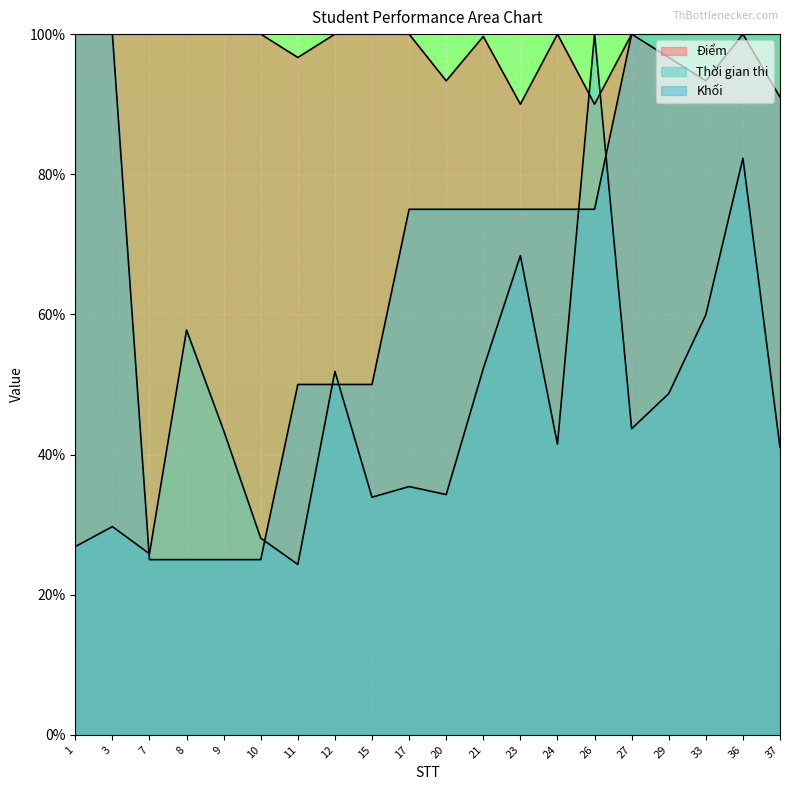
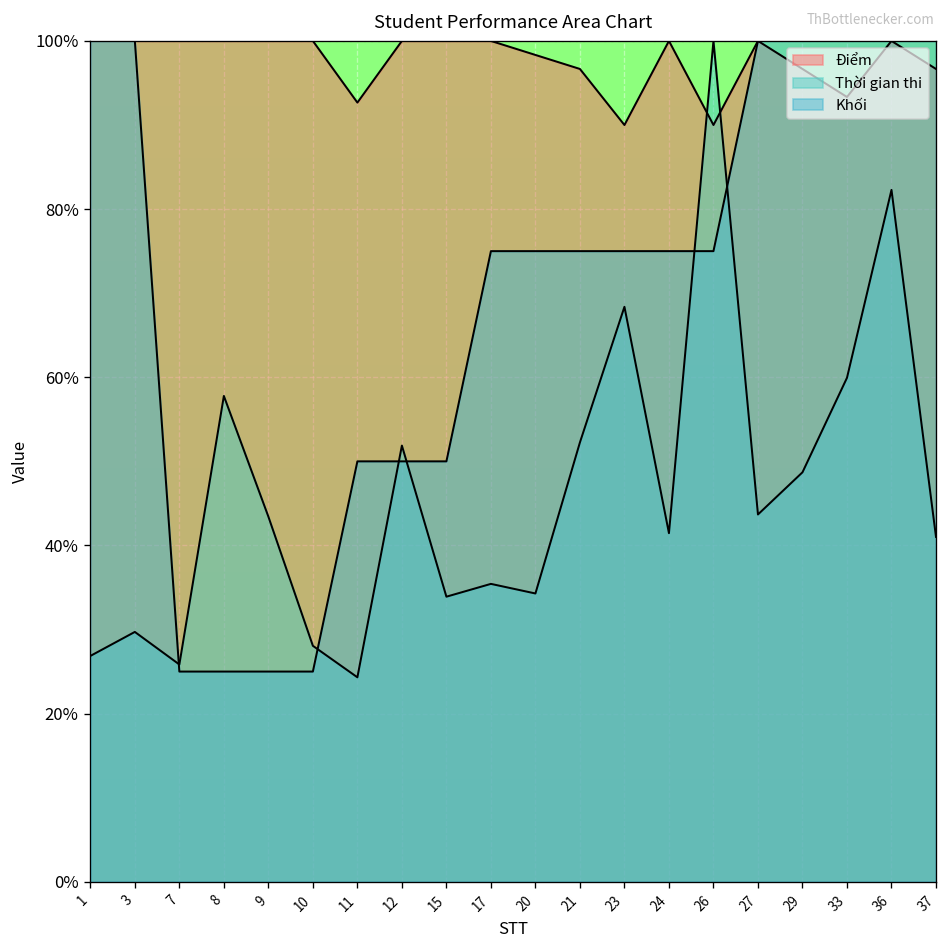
  {
    "Điểm": {
      "7": "100%",
      "8": "100%",
      "9": "100%",
      "10": "100%",
-     "11": "97%",
+     "11": "93%",
      "12": "100%",
      "15": "100%",
      "17": "100%",
-     "20": "93%",
-     "21": "100%",
+     "20": "98%",
+     "21": "97%",
      "23": "90%",
      "24": "100%",
      "26": "90%",
-     "37": "91%"
+     "37": "97%"
    }
  }
